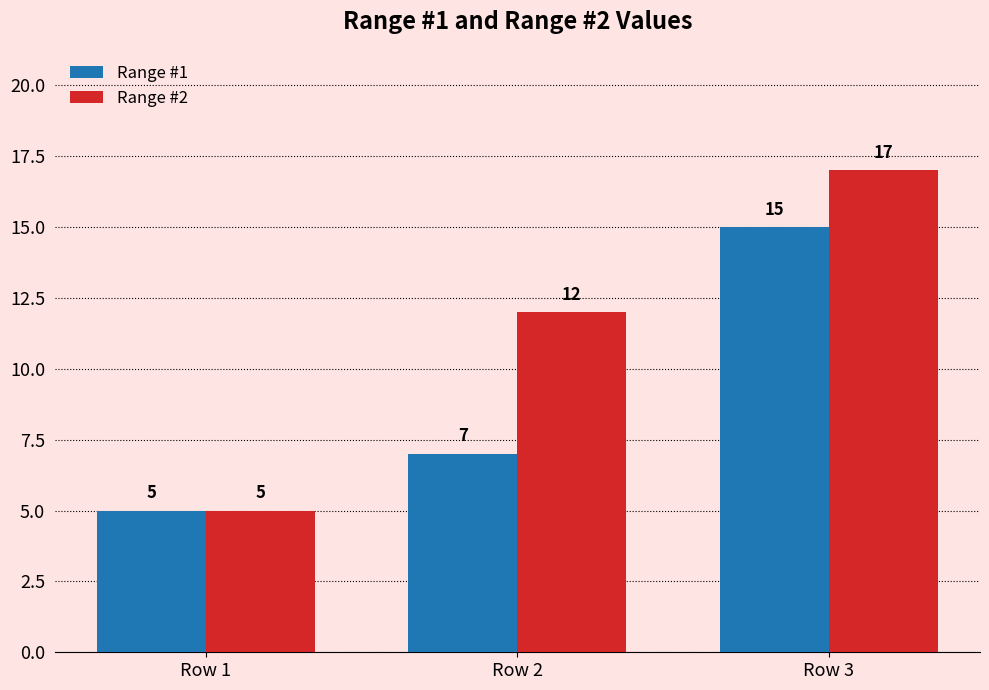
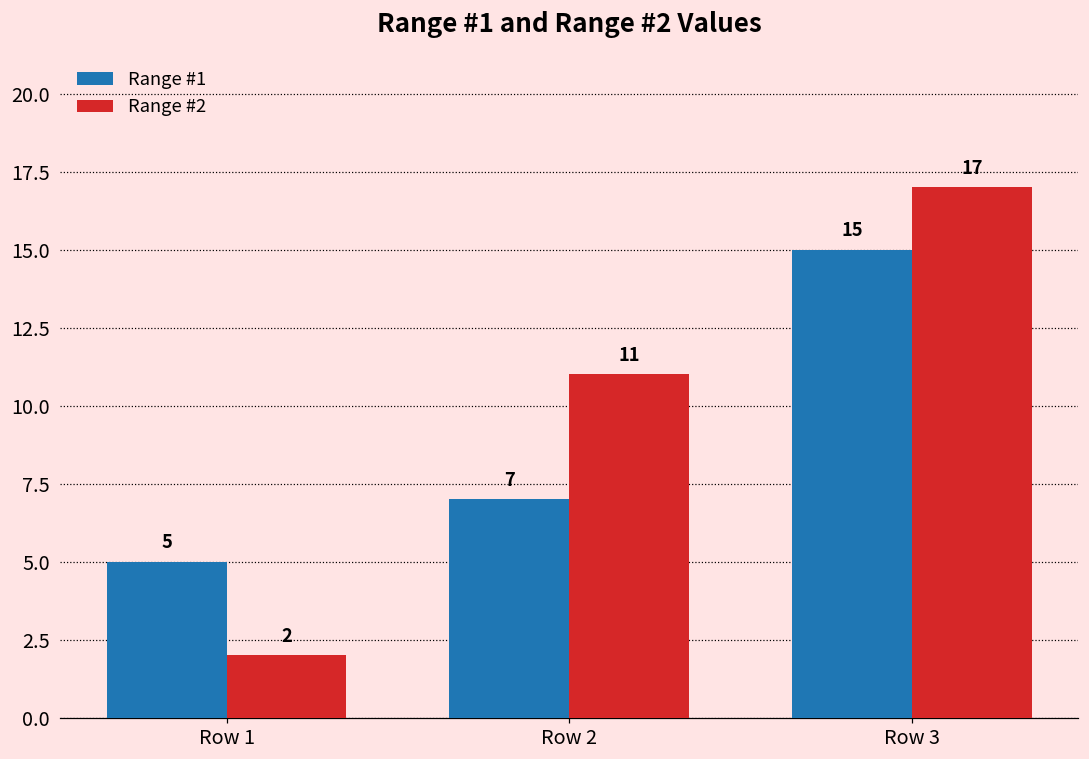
  {
    "Range #1": {
      "Row 1": 5,
      "Row 2": 7,
      "Row 3": 15
    },
    "Range #2": {
-     "Row 1": 5,
-     "Row 2": 12,
+     "Row 1": 2,
+     "Row 2": 11,
      "Row 3": 17
    }
  }
